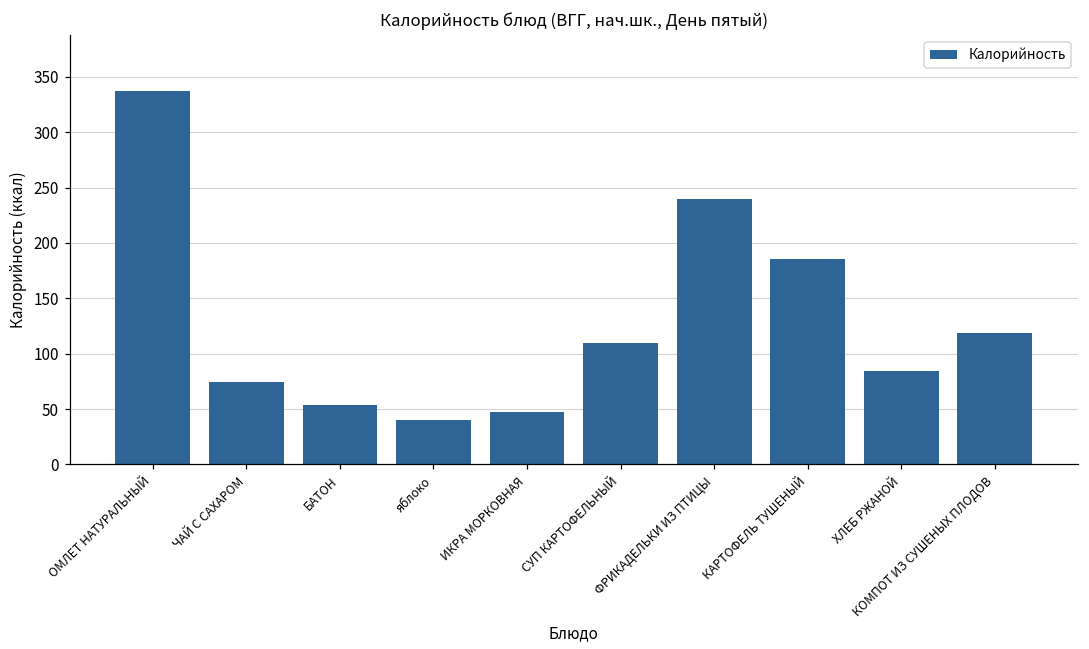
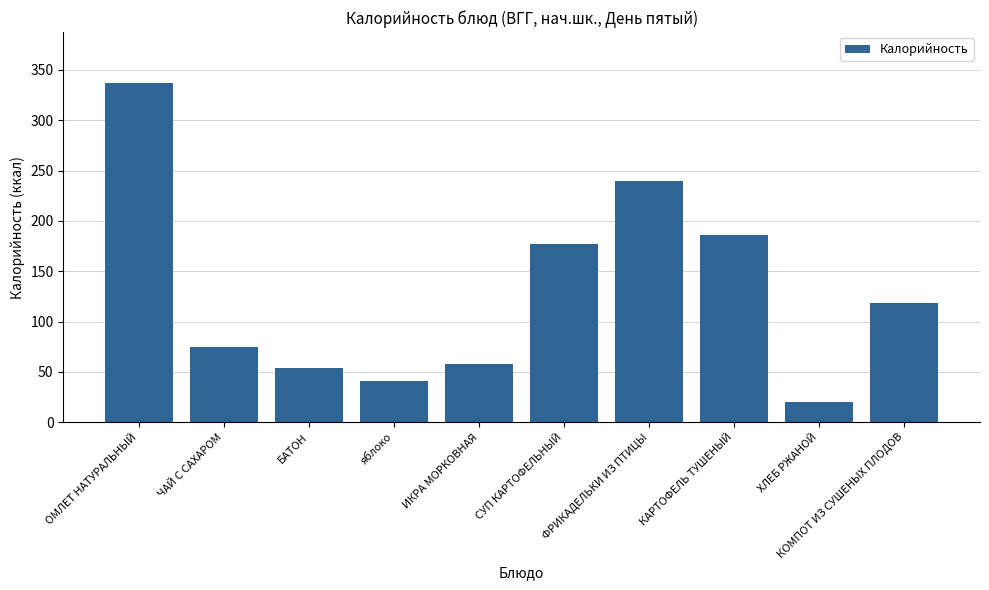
  {
    "ОМЛЕТ НАТУРАЛЬНЫЙ": 337,
    "ЧАЙ С САХАРОМ": 74,
    "БАТОН": 54,
    "яблоко": 40,
-   "ИКРА МОРКОВНАЯ": 48,
-   "СУП КАРТОФЕЛЬНЫЙ": 110,
+   "ИКРА МОРКОВНАЯ": 58,
+   "СУП КАРТОФЕЛЬНЫЙ": 177,
    "ФРИКАДЕЛЬКИ ИЗ ПТИЦЫ": 239,
    "КАРТОФЕЛЬ ТУШЕНЫЙ": 186,
-   "ХЛЕБ РЖАНОЙ": 84,
+   "ХЛЕБ РЖАНОЙ": 20,
    "КОМПОТ ИЗ СУШЕНЫХ ПЛОДОВ": 118
  }
